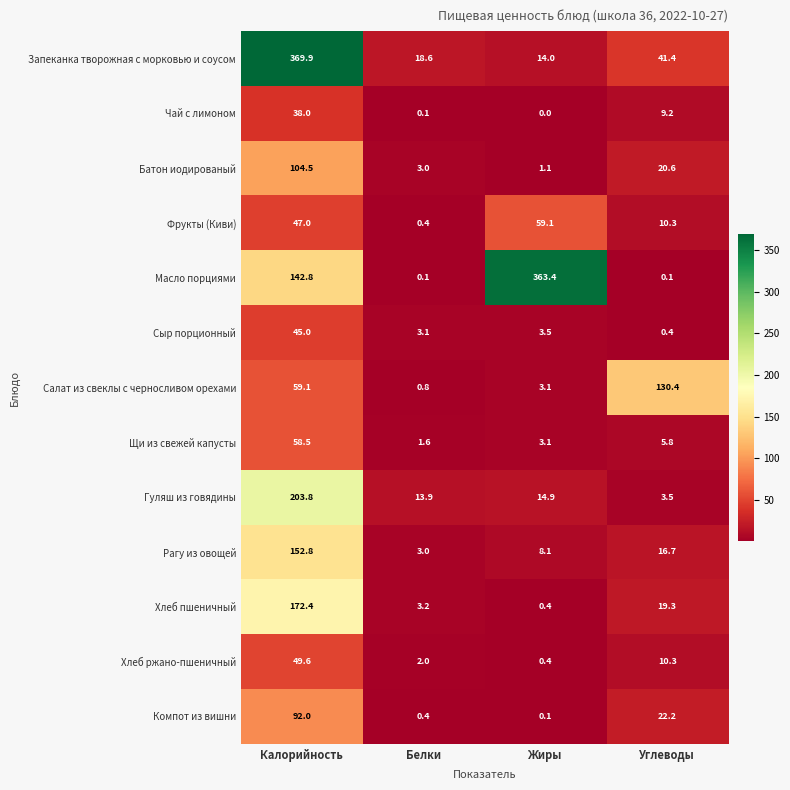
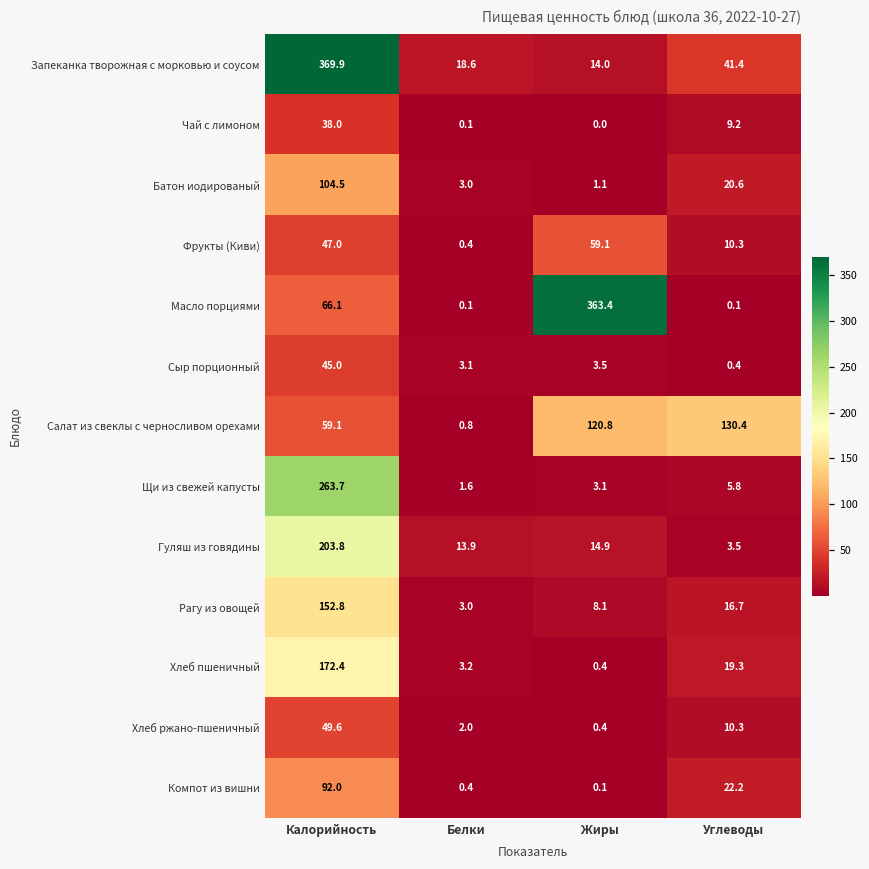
  {
    "Запеканка творожная с морковью и соусом": {
      "Калорийность": 369.9,
      "Белки": 18.6,
      "Жиры": 14.0,
      "Углеводы": 41.4
    },
    "Чай с лимоном": {
      "Калорийность": 38.0,
      "Белки": 0.1,
      "Жиры": 0.0,
      "Углеводы": 9.2
    },
    "Батон иодированый": {
      "Калорийность": 104.5,
      "Белки": 3.0,
      "Жиры": 1.1,
      "Углеводы": 20.6
    },
    "Фрукты (Киви)": {
      "Калорийность": 47.0,
      "Белки": 0.4,
      "Жиры": 59.1,
      "Углеводы": 10.3
    },
    "Масло порциями": {
-     "Калорийность": 142.8,
+     "Калорийность": 66.1,
      "Белки": 0.1,
      "Жиры": 363.4,
      "Углеводы": 0.1
    },
    "Сыр порционный": {
      "Калорийность": 45.0,
      "Белки": 3.1,
      "Жиры": 3.5,
      "Углеводы": 0.4
    },
    "Салат из свеклы с черносливом орехами": {
      "Калорийность": 59.1,
      "Белки": 0.8,
-     "Жиры": 3.1,
+     "Жиры": 120.8,
      "Углеводы": 130.4
    },
    "Щи из свежей капусты": {
-     "Калорийность": 58.5,
+     "Калорийность": 263.7,
      "Белки": 1.6,
      "Жиры": 3.1,
      "Углеводы": 5.8
    },
    "Гуляш из говядины": {
      "Калорийность": 203.8,
      "Белки": 13.9,
      "Жиры": 14.9,
      "Углеводы": 3.5
    },
    "Рагу из овощей": {
      "Калорийность": 152.8,
      "Белки": 3.0,
      "Жиры": 8.1,
      "Углеводы": 16.7
    },
    "Хлеб пшеничный": {
      "Калорийность": 172.4,
      "Белки": 3.2,
      "Жиры": 0.4,
      "Углеводы": 19.3
    },
    "Хлеб ржано-пшеничный": {
      "Калорийность": 49.6,
      "Белки": 2.0,
      "Жиры": 0.4,
      "Углеводы": 10.3
    },
    "Компот из вишни": {
      "Калорийность": 92.0,
      "Белки": 0.4,
      "Жиры": 0.1,
      "Углеводы": 22.2
    }
  }
